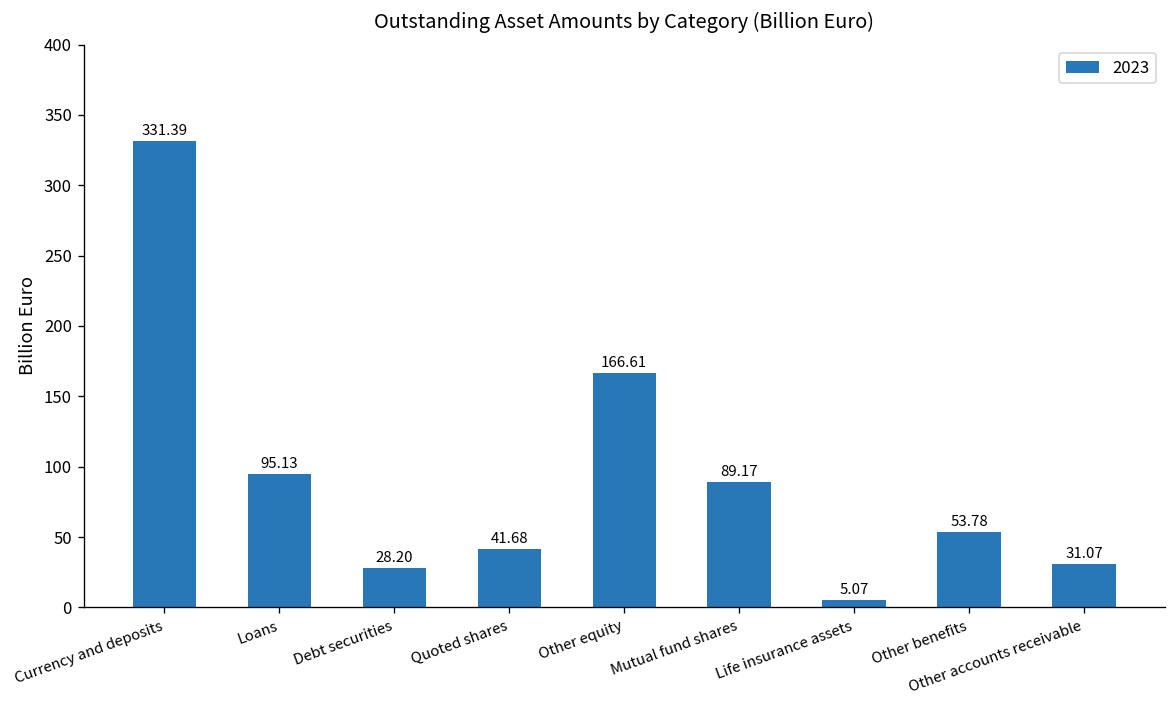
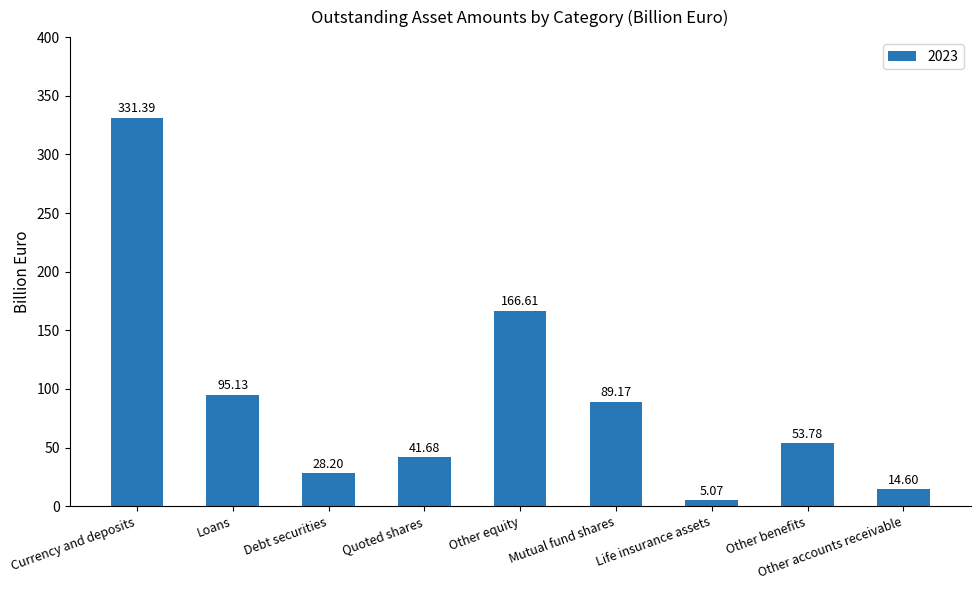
  {
    "Currency and deposits": 331.39,
    "Loans": 95.13,
    "Debt securities": 28.20,
    "Quoted shares": 41.68,
    "Other equity": 166.61,
    "Mutual fund shares": 89.17,
    "Life insurance assets": 5.07,
    "Other benefits": 53.78,
-   "Other accounts receivable": 31.07
+   "Other accounts receivable": 14.60
  }
